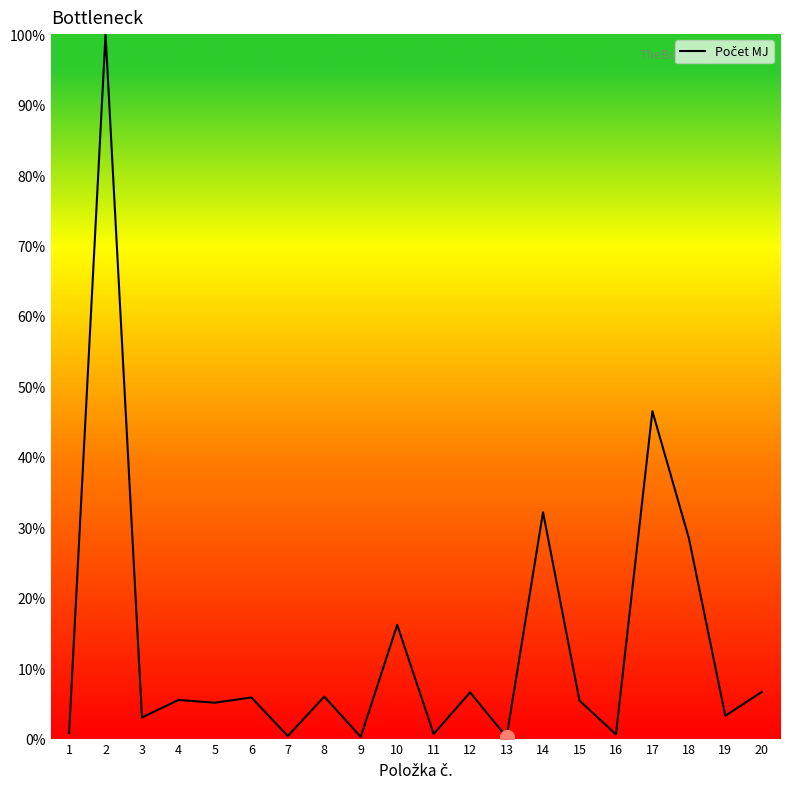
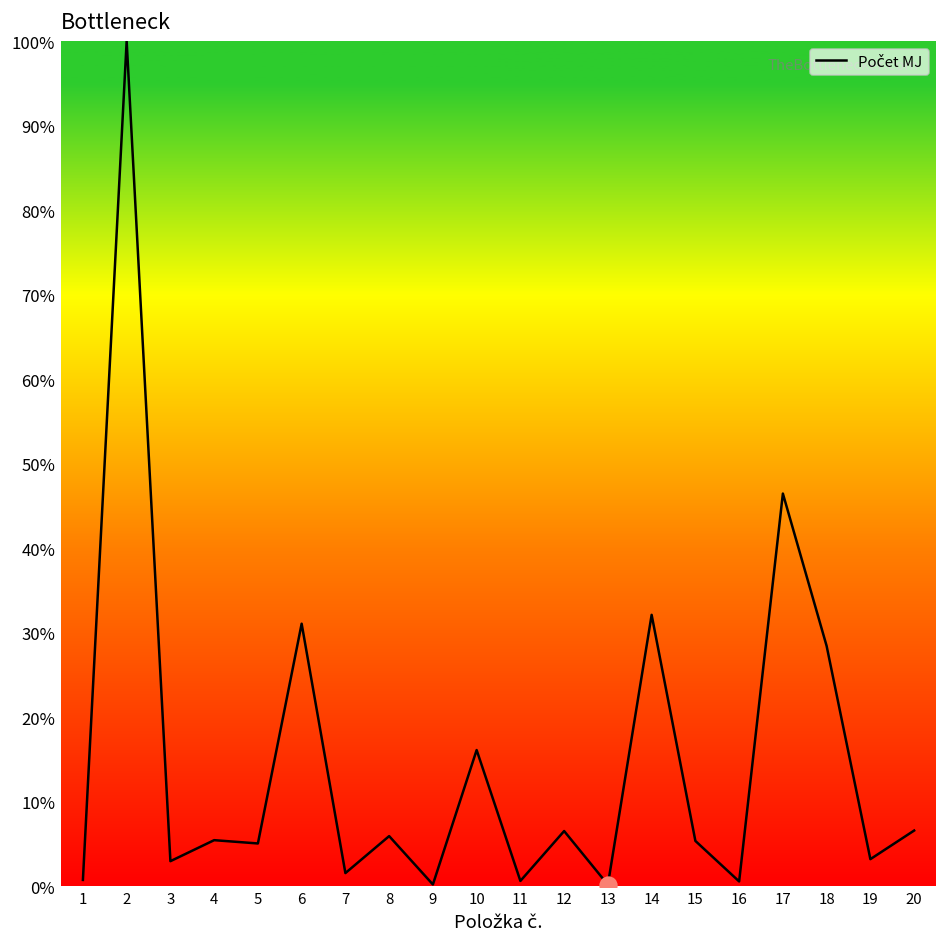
  {
    "Počet MJ": {
      "1": "1%",
      "2": "100%",
      "3": "3%",
      "4": "5%",
      "5": "5%",
-     "6": "6%",
-     "7": "0%",
+     "6": "31%",
+     "7": "2%",
      "8": "6%",
      "9": "0%",
      "10": "16%",
      "11": "1%",
      "12": "7%",
      "14": "32%",
      "15": "5%",
      "16": "1%",
      "17": "46%",
      "18": "28%",
      "19": "3%",
      "20": "7%"
    }
  }
